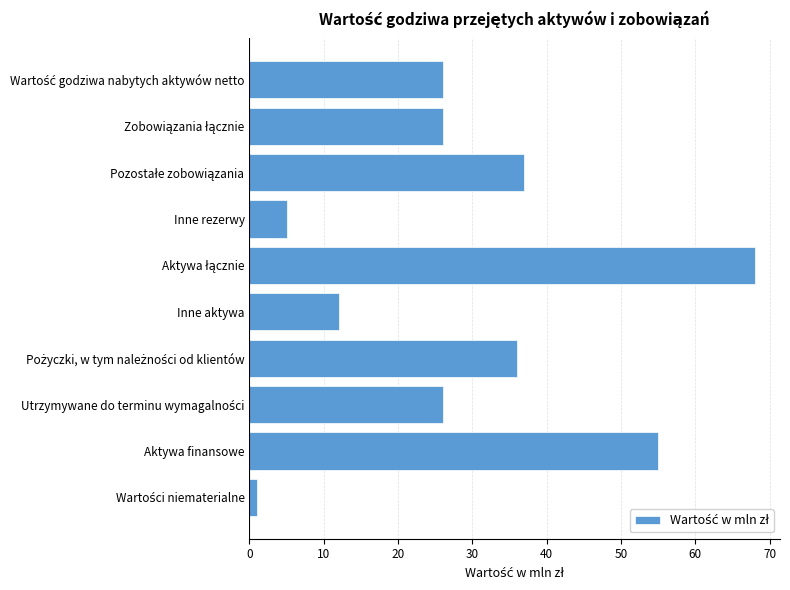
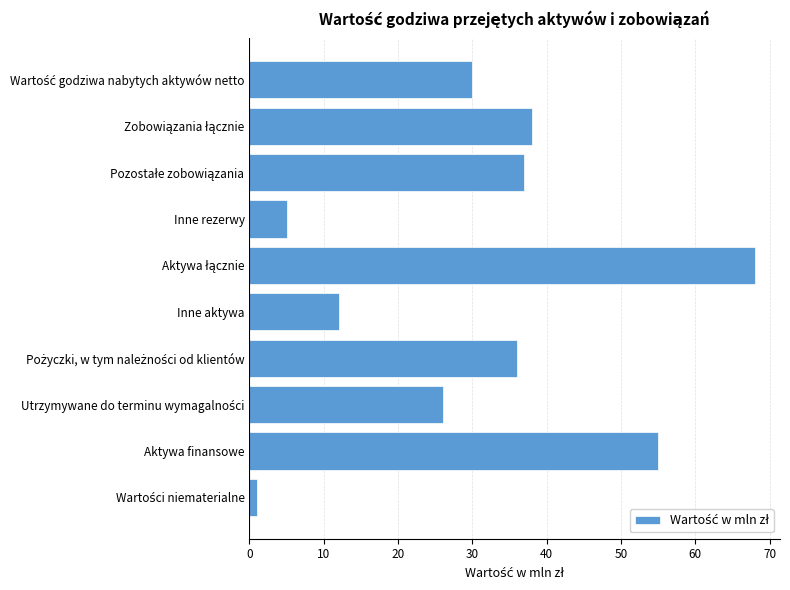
  {
-   "Wartość godziwa nabytych aktywów netto": 26,
-   "Zobowiązania łącznie": 26,
+   "Wartość godziwa nabytych aktywów netto": 30,
+   "Zobowiązania łącznie": 38,
    "Pozostałe zobowiązania": 37,
    "Inne rezerwy": 5,
    "Aktywa łącznie": 68,
    "Inne aktywa": 12,
    "Pożyczki, w tym należności od klientów": 36,
    "Utrzymywane do terminu wymagalności": 26,
    "Aktywa finansowe": 55,
    "Wartości niematerialne": 1
  }
